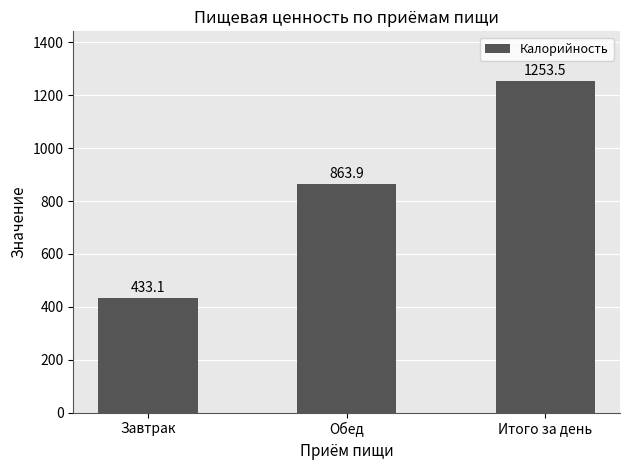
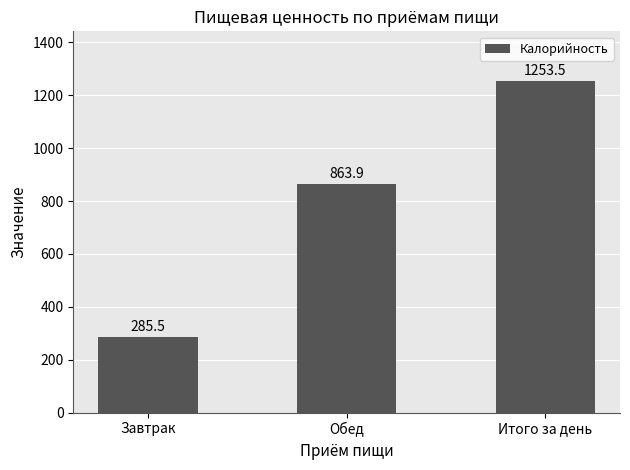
  {
-   "Завтрак": 433.1,
+   "Завтрак": 285.5,
    "Обед": 863.9,
    "Итого за день": 1253.5
  }
